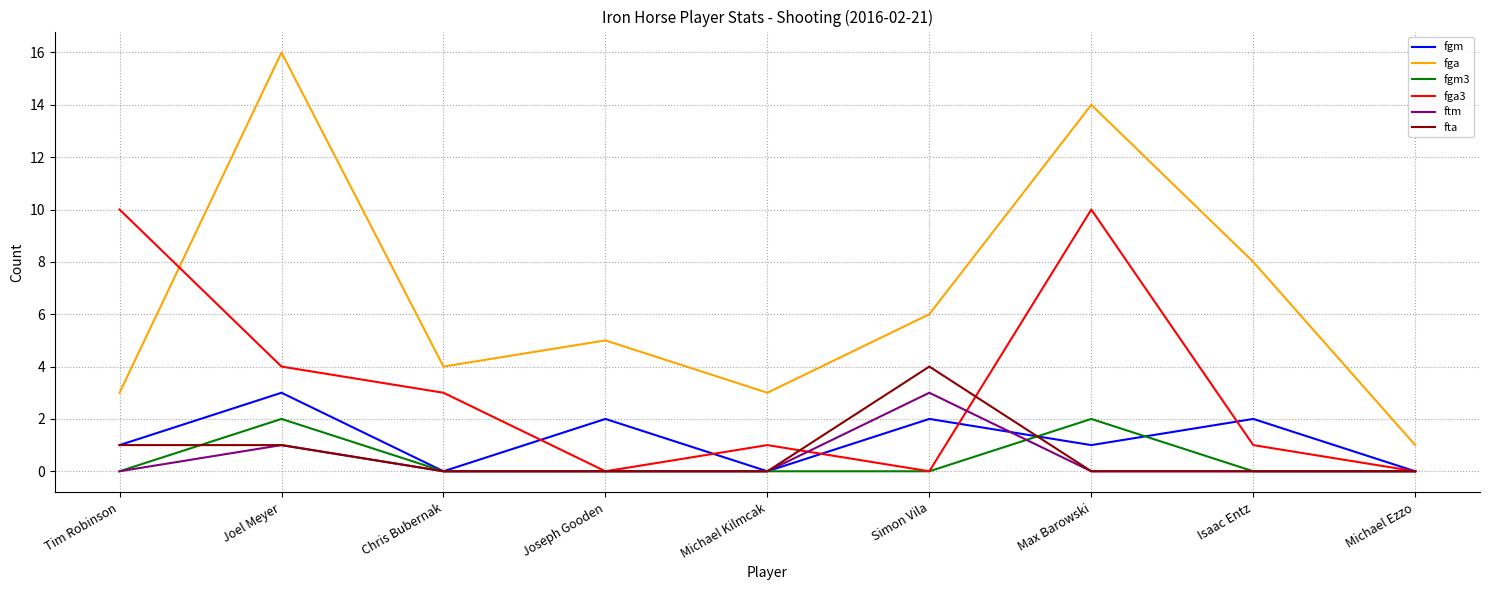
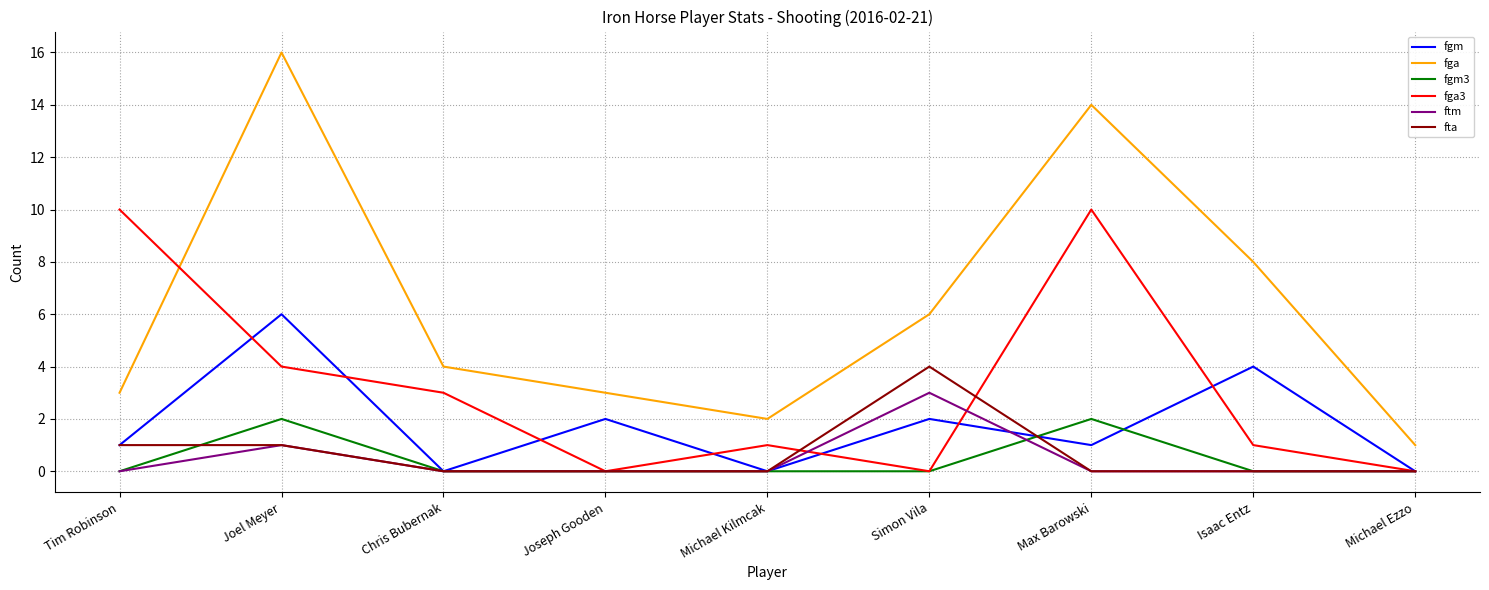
  {
    "fgm": {
-     "Joel Meyer": 3,
+     "Joel Meyer": 6,
      "Joseph Gooden": 2,
      "Simon Vila": 2,
      "Max Barowski": 1,
-     "Isaac Entz": 2
+     "Isaac Entz": 4
    },
    "fga": {
      "Tim Robinson": 3,
      "Joel Meyer": 16,
      "Chris Bubernak": 4,
-     "Joseph Gooden": 5,
-     "Michael Kilmcak": 3,
+     "Joseph Gooden": 3,
+     "Michael Kilmcak": 2,
      "Simon Vila": 6,
      "Max Barowski": 14,
      "Isaac Entz": 8,
      "Michael Ezzo": 1
    },
    "fgm3": {
      "Joel Meyer": 2,
      "Max Barowski": 2
    },
    "fga3": {
      "Tim Robinson": 10,
      "Joel Meyer": 4,
      "Chris Bubernak": 3,
      "Michael Kilmcak": 1,
      "Max Barowski": 10,
      "Isaac Entz": 1
    },
    "ftm": {
      "Simon Vila": 3
    },
    "fta": {
      "Simon Vila": 4
    }
  }
